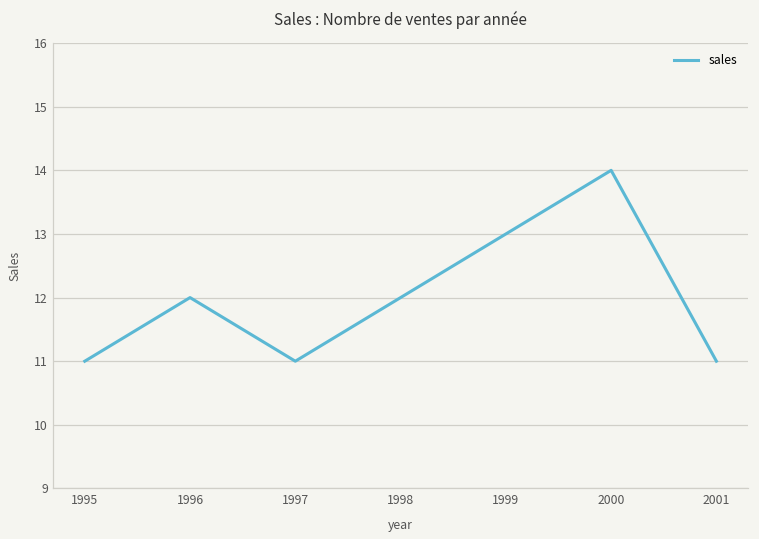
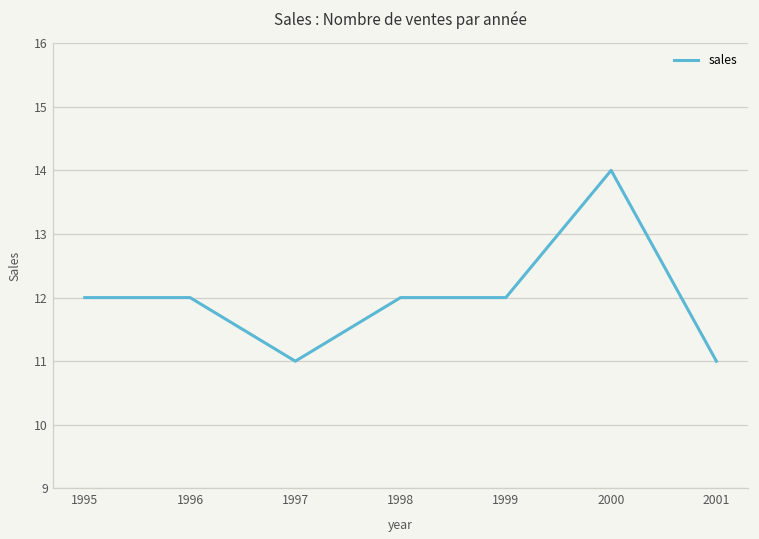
  {
-   "1995": 11,
+   "1995": 12,
    "1996": 12,
    "1997": 11,
    "1998": 12,
-   "1999": 13,
+   "1999": 12,
    "2000": 14,
    "2001": 11
  }
